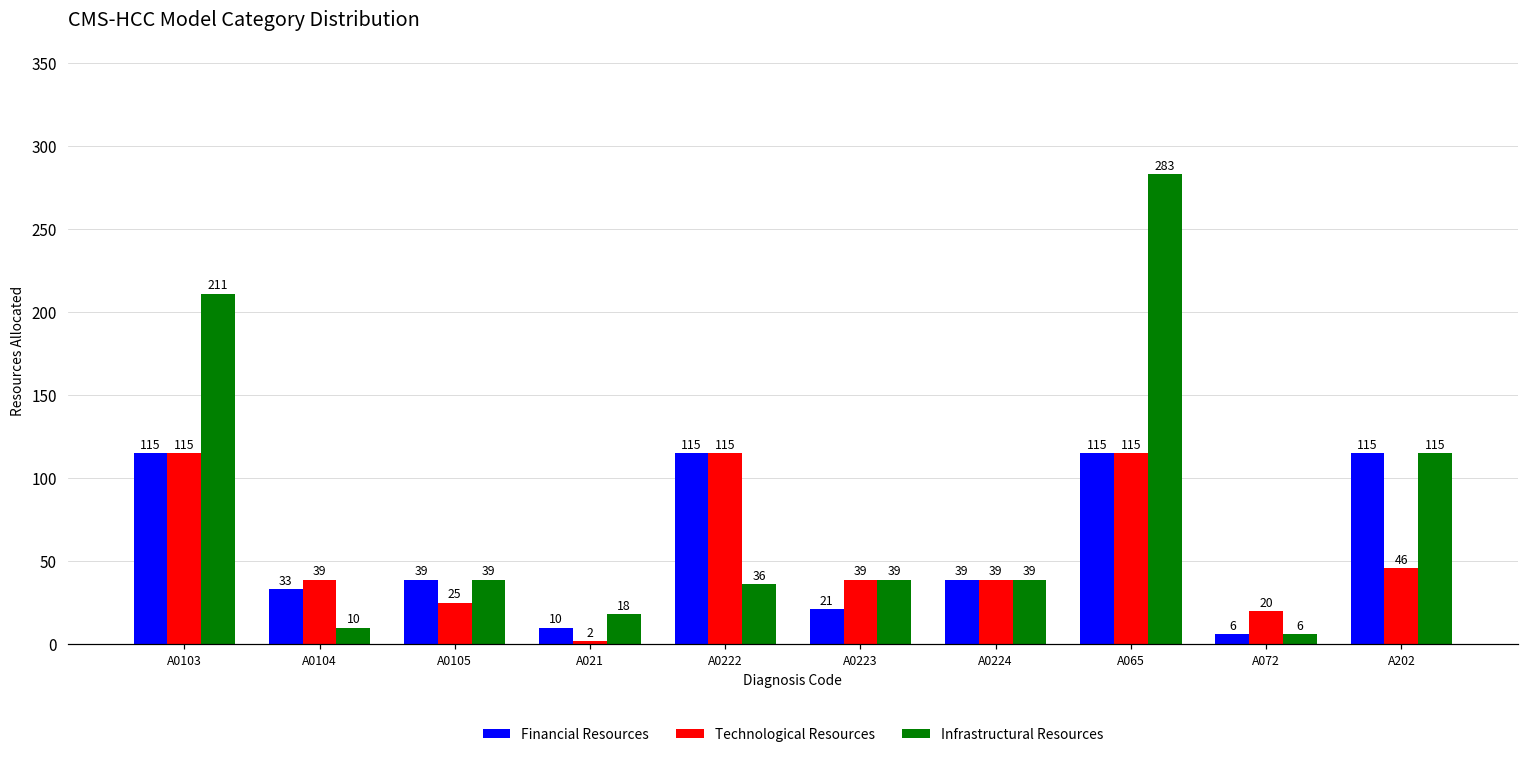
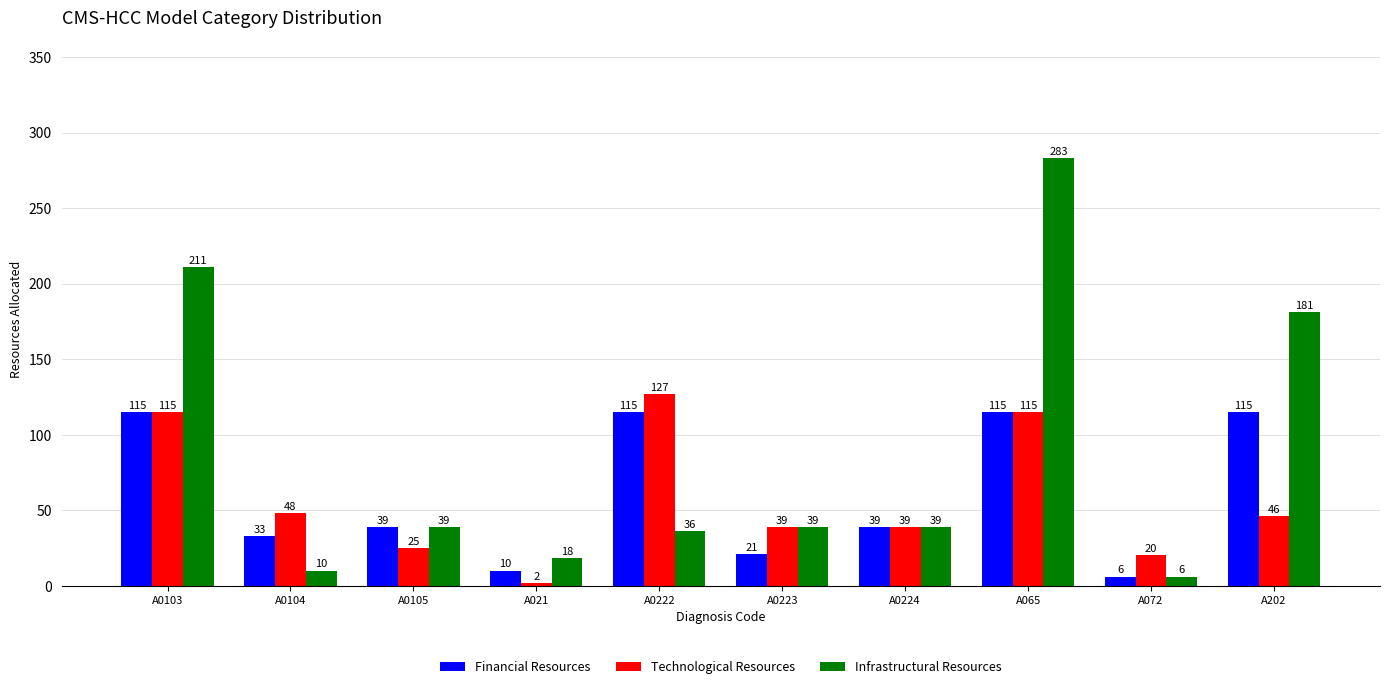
  {
    "Financial Resources": {
      "A0103": 115,
      "A0104": 33,
      "A0105": 39,
      "A021": 10,
      "A0222": 115,
      "A0223": 21,
      "A0224": 39,
      "A065": 115,
      "A072": 6,
      "A202": 115
    },
    "Technological Resources": {
      "A0103": 115,
-     "A0104": 39,
+     "A0104": 48,
      "A0105": 25,
      "A021": 2,
-     "A0222": 115,
+     "A0222": 127,
      "A0223": 39,
      "A0224": 39,
      "A065": 115,
      "A072": 20,
      "A202": 46
    },
    "Infrastructural Resources": {
      "A0103": 211,
      "A0104": 10,
      "A0105": 39,
      "A021": 18,
      "A0222": 36,
      "A0223": 39,
      "A0224": 39,
      "A065": 283,
      "A072": 6,
-     "A202": 115
+     "A202": 181
    }
  }
